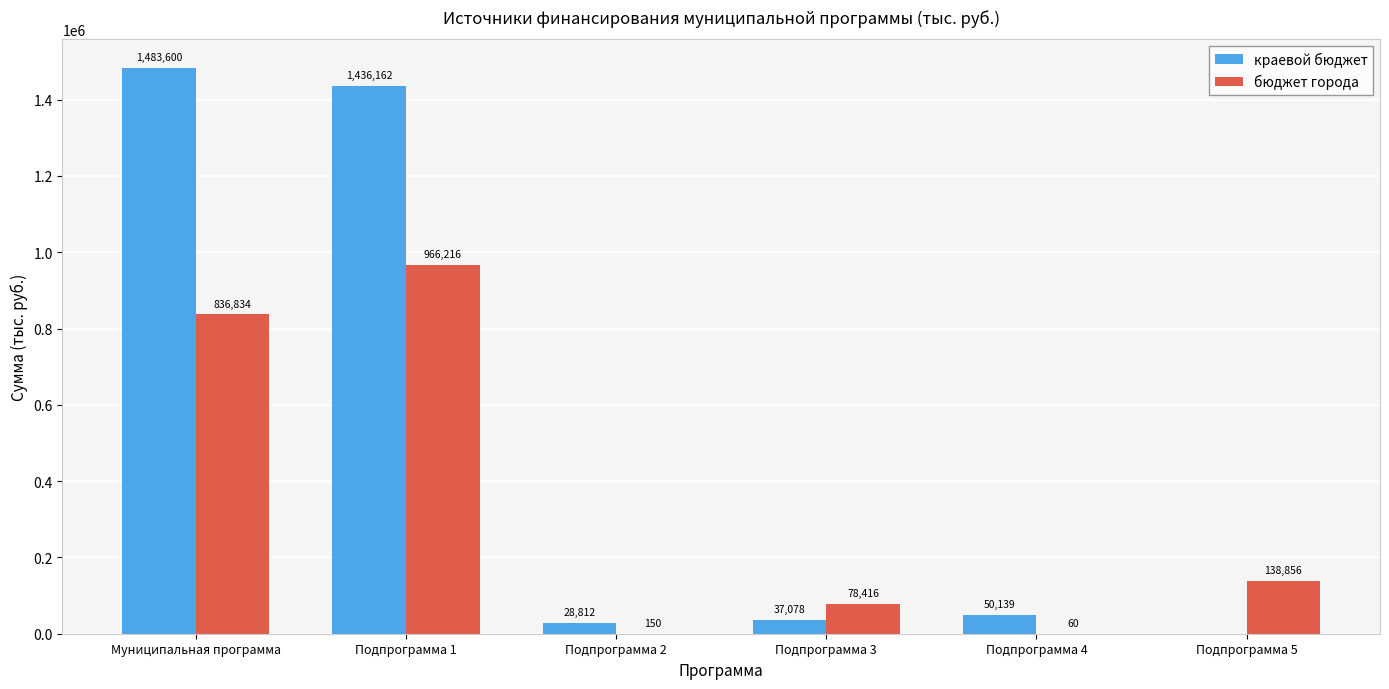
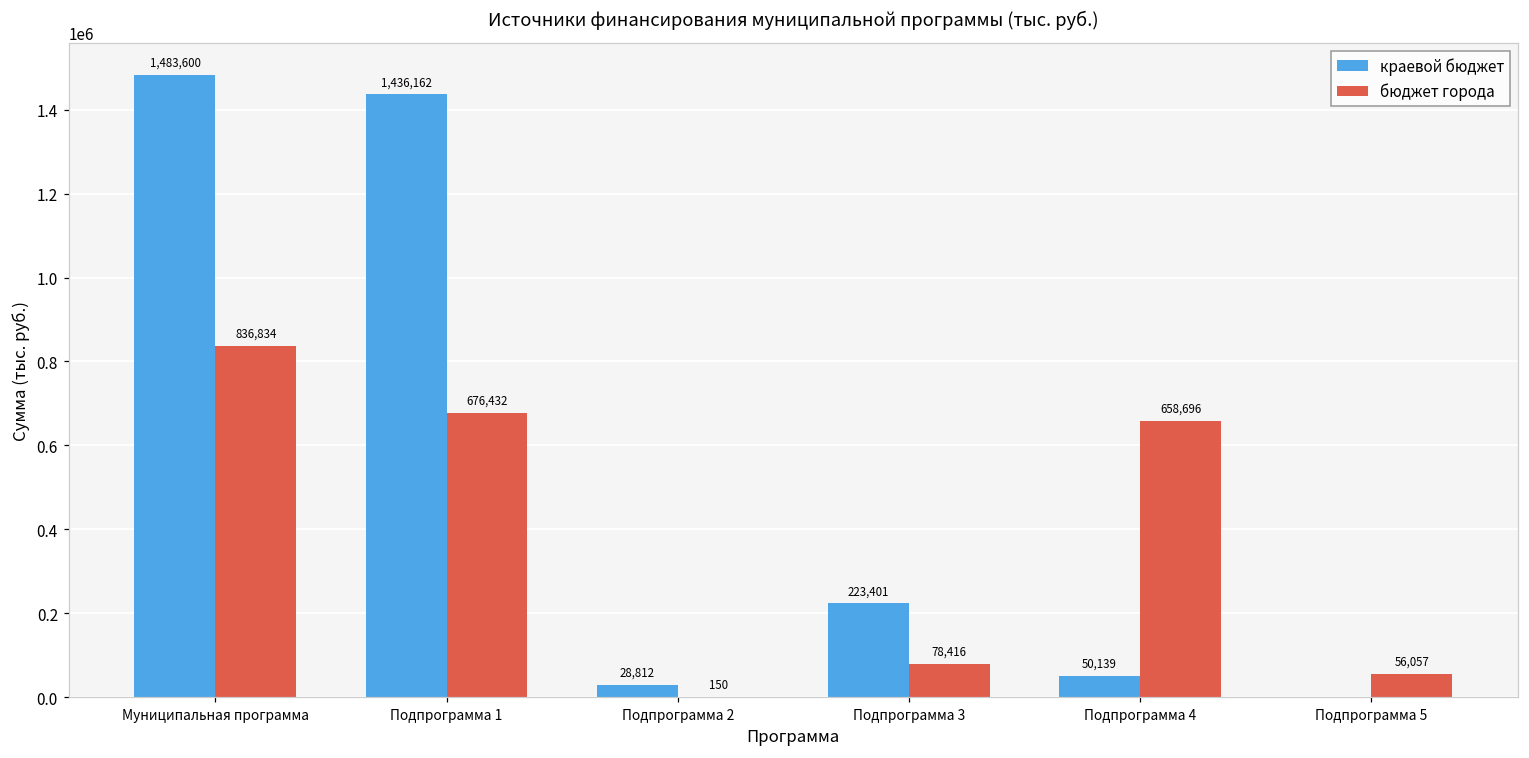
  {
    "краевой бюджет": {
      "Муниципальная программа": "1,483,600",
      "Подпрограмма 1": "1,436,162",
      "Подпрограмма 2": "28,812",
-     "Подпрограмма 3": "37,078",
+     "Подпрограмма 3": "223,401",
      "Подпрограмма 4": "50,139"
    },
    "бюджет города": {
      "Муниципальная программа": "836,834",
-     "Подпрограмма 1": "966,216",
+     "Подпрограмма 1": "676,432",
      "Подпрограмма 2": "150",
      "Подпрограмма 3": "78,416",
-     "Подпрограмма 4": "60",
-     "Подпрограмма 5": "138,856"
+     "Подпрограмма 4": "658,696",
+     "Подпрограмма 5": "56,057"
    }
  }
